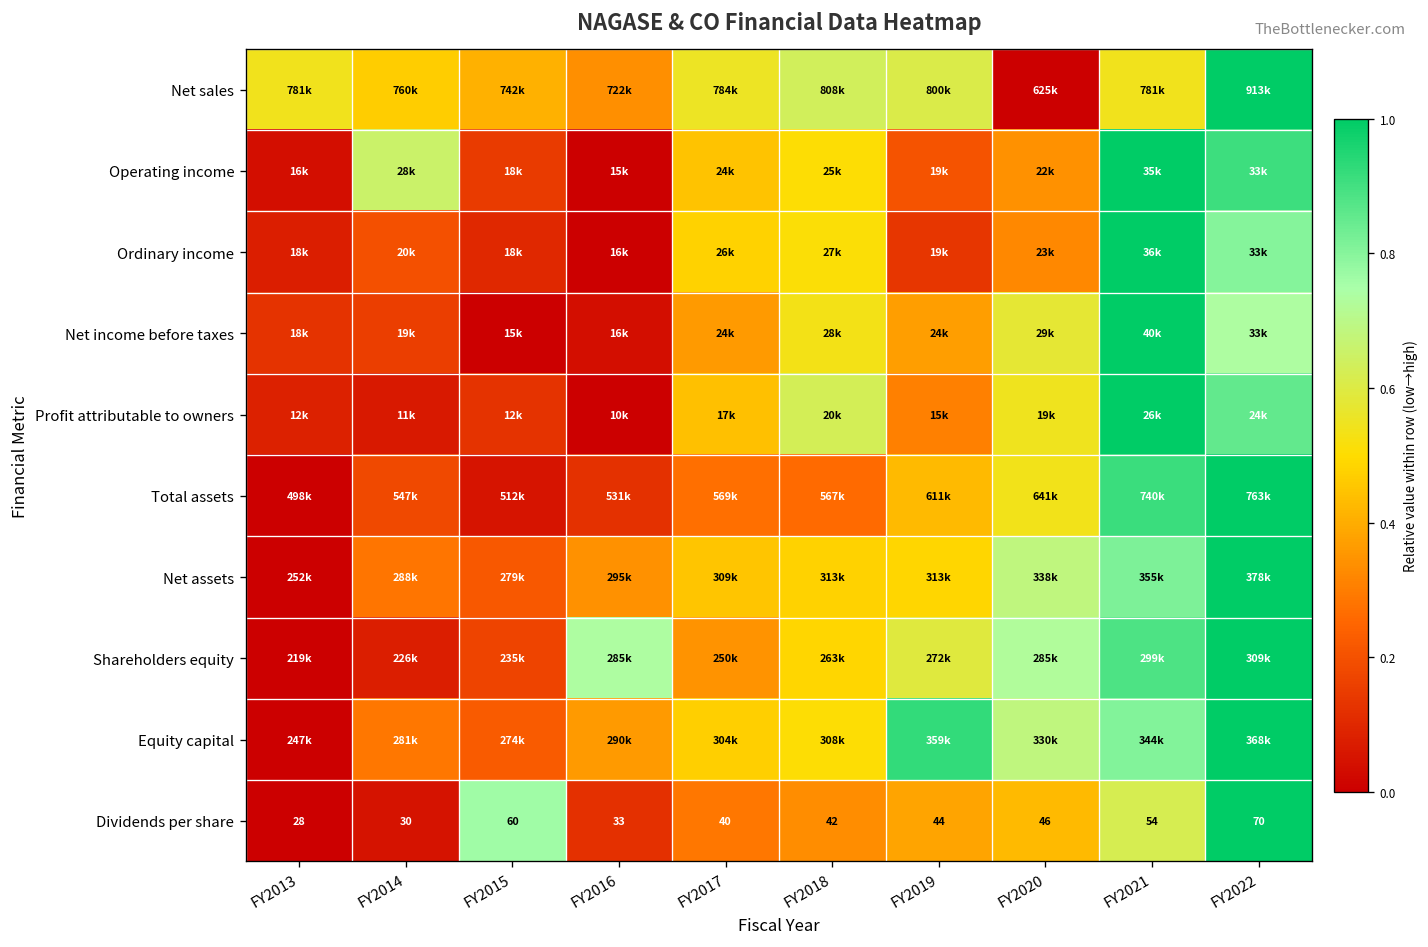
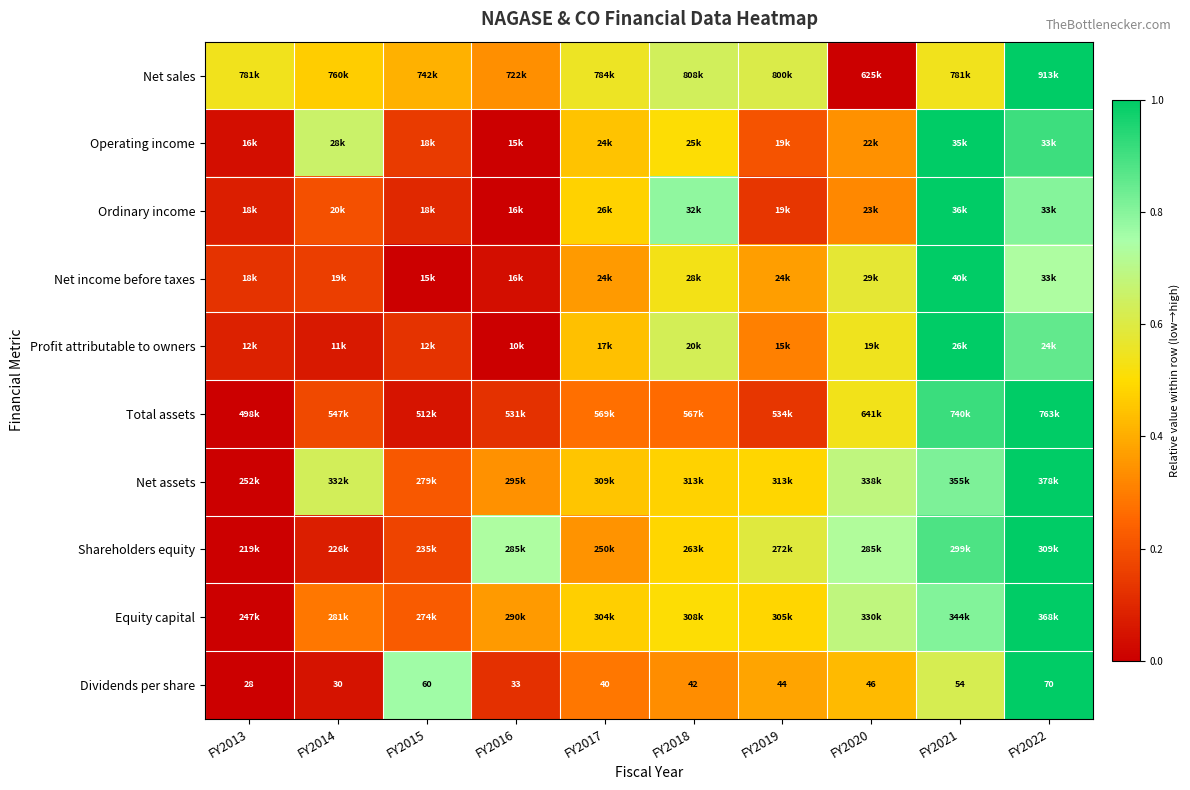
  {
    "Net sales": {
      "FY2013": "781k",
      "FY2014": "760k",
      "FY2015": "742k",
      "FY2016": "722k",
      "FY2017": "784k",
      "FY2018": "808k",
      "FY2019": "800k",
      "FY2020": "625k",
      "FY2021": "781k",
      "FY2022": "913k"
    },
    "Operating income": {
      "FY2013": "16k",
      "FY2014": "28k",
      "FY2015": "18k",
      "FY2016": "15k",
      "FY2017": "24k",
      "FY2018": "25k",
      "FY2019": "19k",
      "FY2020": "22k",
      "FY2021": "35k",
      "FY2022": "33k"
    },
    "Ordinary income": {
      "FY2013": "18k",
      "FY2014": "20k",
      "FY2015": "18k",
      "FY2016": "16k",
      "FY2017": "26k",
-     "FY2018": "27k",
+     "FY2018": "32k",
      "FY2019": "19k",
      "FY2020": "23k",
      "FY2021": "36k",
      "FY2022": "33k"
    },
    "Net income before taxes": {
      "FY2013": "18k",
      "FY2014": "19k",
      "FY2015": "15k",
      "FY2016": "16k",
      "FY2017": "24k",
      "FY2018": "28k",
      "FY2019": "24k",
      "FY2020": "29k",
      "FY2021": "40k",
      "FY2022": "33k"
    },
    "Profit attributable to owners": {
      "FY2013": "12k",
      "FY2014": "11k",
      "FY2015": "12k",
      "FY2016": "10k",
      "FY2017": "17k",
      "FY2018": "20k",
      "FY2019": "15k",
      "FY2020": "19k",
      "FY2021": "26k",
      "FY2022": "24k"
    },
    "Total assets": {
      "FY2013": "498k",
      "FY2014": "547k",
      "FY2015": "512k",
      "FY2016": "531k",
      "FY2017": "569k",
      "FY2018": "567k",
-     "FY2019": "611k",
+     "FY2019": "534k",
      "FY2020": "641k",
      "FY2021": "740k",
      "FY2022": "763k"
    },
    "Net assets": {
      "FY2013": "252k",
-     "FY2014": "288k",
+     "FY2014": "332k",
      "FY2015": "279k",
      "FY2016": "295k",
      "FY2017": "309k",
      "FY2018": "313k",
      "FY2019": "313k",
      "FY2020": "338k",
      "FY2021": "355k",
      "FY2022": "378k"
    },
    "Shareholders equity": {
      "FY2013": "219k",
      "FY2014": "226k",
      "FY2015": "235k",
      "FY2016": "285k",
      "FY2017": "250k",
      "FY2018": "263k",
      "FY2019": "272k",
      "FY2020": "285k",
      "FY2021": "299k",
      "FY2022": "309k"
    },
    "Equity capital": {
      "FY2013": "247k",
      "FY2014": "281k",
      "FY2015": "274k",
      "FY2016": "290k",
      "FY2017": "304k",
      "FY2018": "308k",
-     "FY2019": "359k",
+     "FY2019": "305k",
      "FY2020": "330k",
      "FY2021": "344k",
      "FY2022": "368k"
    },
    "Dividends per share": {
      "FY2013": "28",
      "FY2014": "30",
      "FY2015": "60",
      "FY2016": "33",
      "FY2017": "40",
      "FY2018": "42",
      "FY2019": "44",
      "FY2020": "46",
      "FY2021": "54",
      "FY2022": "70"
    }
  }
